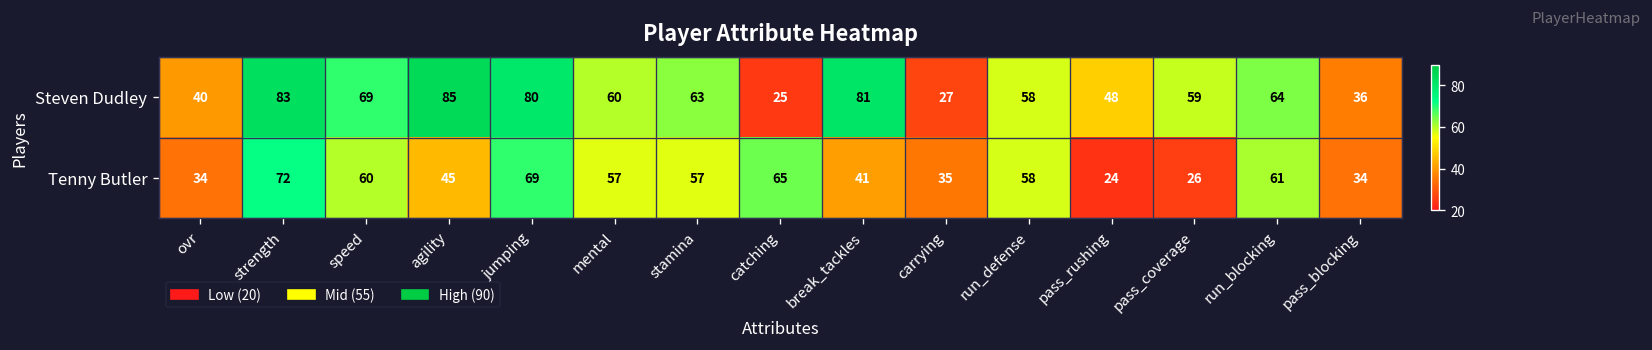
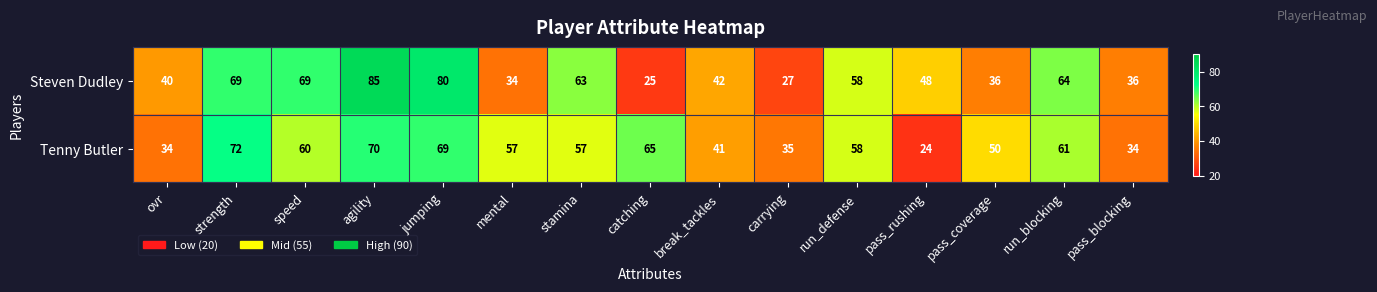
  {
    "Steven Dudley": {
      "ovr": 40,
-     "strength": 83,
+     "strength": 69,
      "speed": 69,
      "agility": 85,
      "jumping": 80,
-     "mental": 60,
+     "mental": 34,
      "stamina": 63,
      "catching": 25,
-     "break_tackles": 81,
+     "break_tackles": 42,
      "carrying": 27,
      "run_defense": 58,
      "pass_rushing": 48,
-     "pass_coverage": 59,
+     "pass_coverage": 36,
      "run_blocking": 64,
      "pass_blocking": 36
    },
    "Tenny Butler": {
      "ovr": 34,
      "strength": 72,
      "speed": 60,
-     "agility": 45,
+     "agility": 70,
      "jumping": 69,
      "mental": 57,
      "stamina": 57,
      "catching": 65,
      "break_tackles": 41,
      "carrying": 35,
      "run_defense": 58,
      "pass_rushing": 24,
-     "pass_coverage": 26,
+     "pass_coverage": 50,
      "run_blocking": 61,
      "pass_blocking": 34
    }
  }
